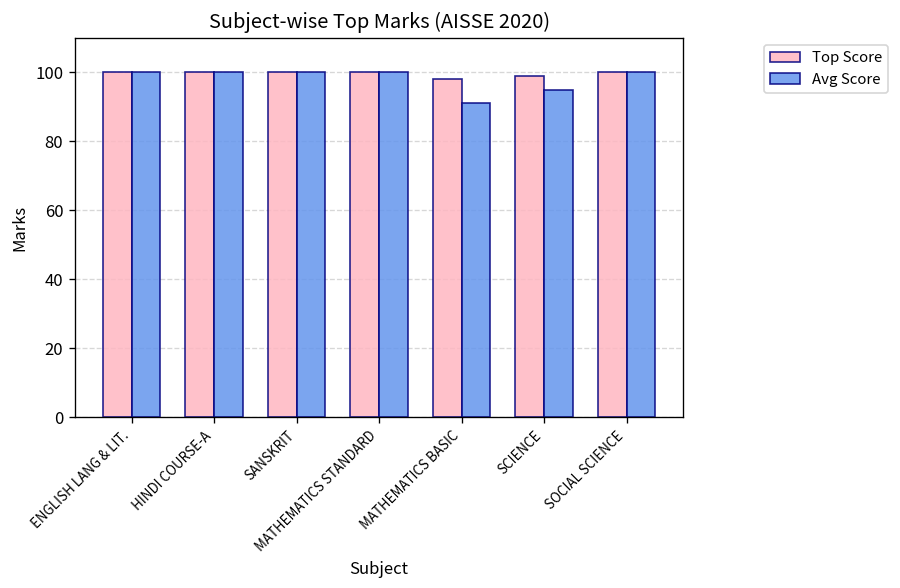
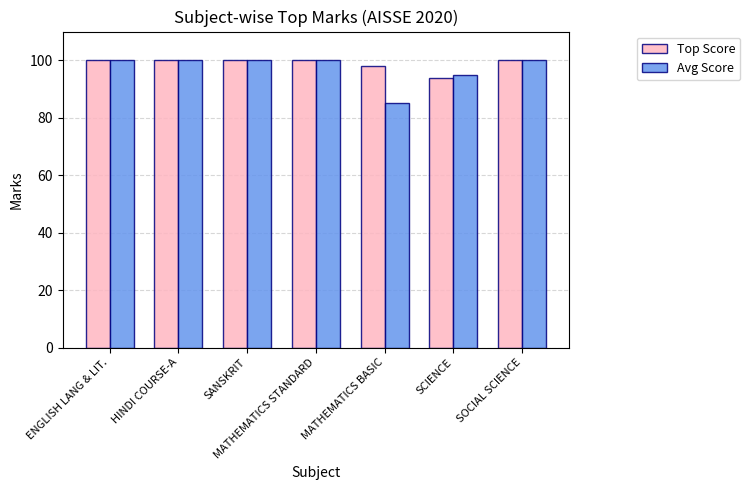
  {
    "Top Score": {
      "ENGLISH LANG & LIT.": 100,
      "HINDI COURSE-A": 100,
      "SANSKRIT": 100,
      "MATHEMATICS STANDARD": 100,
      "MATHEMATICS BASIC": 98,
-     "SCIENCE": 99,
+     "SCIENCE": 94,
      "SOCIAL SCIENCE": 100
    },
    "Avg Score": {
      "ENGLISH LANG & LIT.": 100,
      "HINDI COURSE-A": 100,
      "SANSKRIT": 100,
      "MATHEMATICS STANDARD": 100,
-     "MATHEMATICS BASIC": 91,
+     "MATHEMATICS BASIC": 85,
      "SCIENCE": 95,
      "SOCIAL SCIENCE": 100
    }
  }
